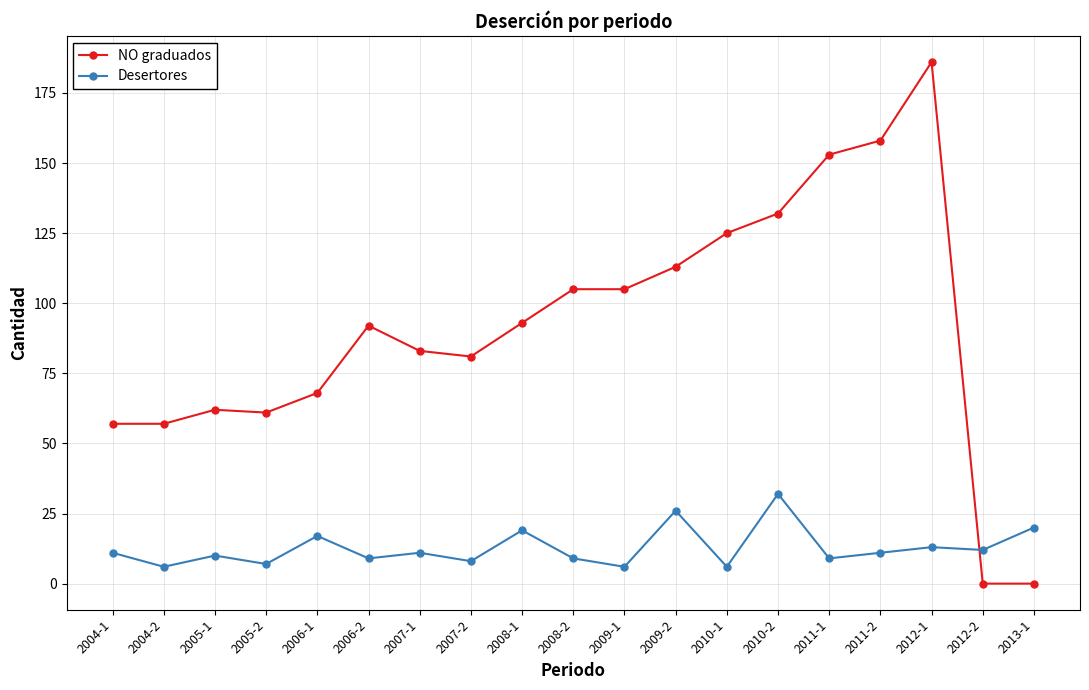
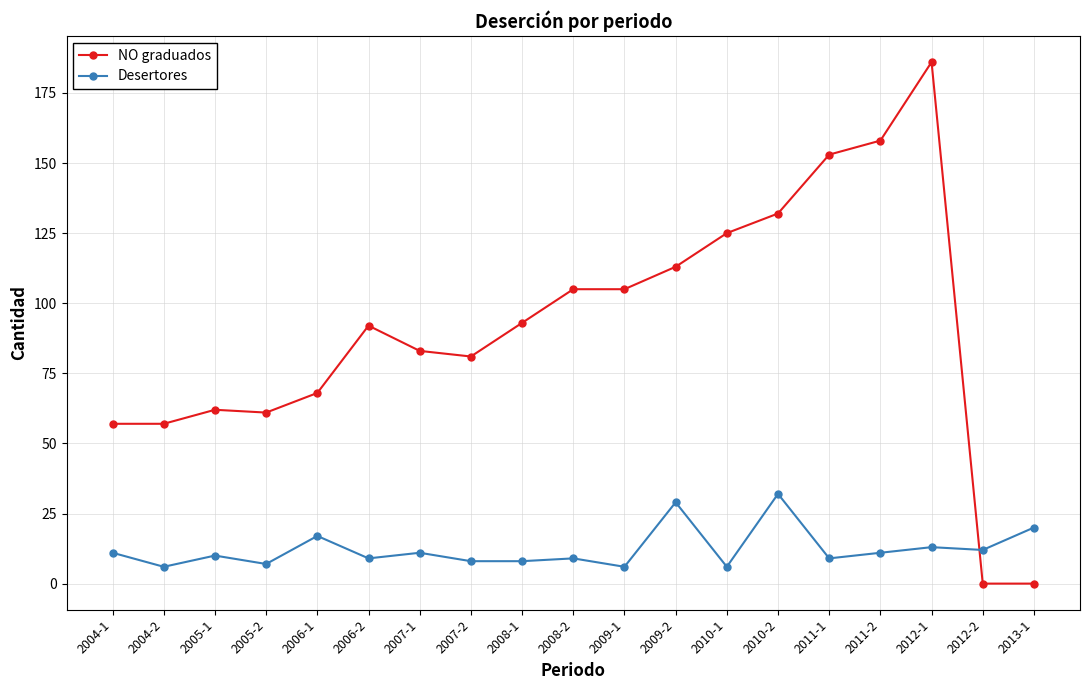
  {
    "NO graduados": {
      "2004-1": 57,
      "2004-2": 57,
      "2005-1": 62,
      "2005-2": 61,
      "2006-1": 68,
      "2006-2": 92,
      "2007-1": 83,
      "2007-2": 81,
      "2008-1": 93,
      "2008-2": 105,
      "2009-1": 105,
      "2009-2": 113,
      "2010-1": 125,
      "2010-2": 132,
      "2011-1": 153,
      "2011-2": 158,
      "2012-1": 186,
      "2012-2": 0,
      "2013-1": 0
    },
    "Desertores": {
      "2004-1": 11,
      "2004-2": 6,
      "2005-1": 10,
      "2005-2": 7,
      "2006-1": 17,
      "2006-2": 9,
      "2007-1": 11,
      "2007-2": 8,
-     "2008-1": 19,
+     "2008-1": 8,
      "2008-2": 9,
      "2009-1": 6,
-     "2009-2": 26,
+     "2009-2": 29,
      "2010-1": 6,
      "2010-2": 32,
      "2011-1": 9,
      "2011-2": 11,
      "2012-1": 13,
      "2012-2": 12,
      "2013-1": 20
    }
  }
